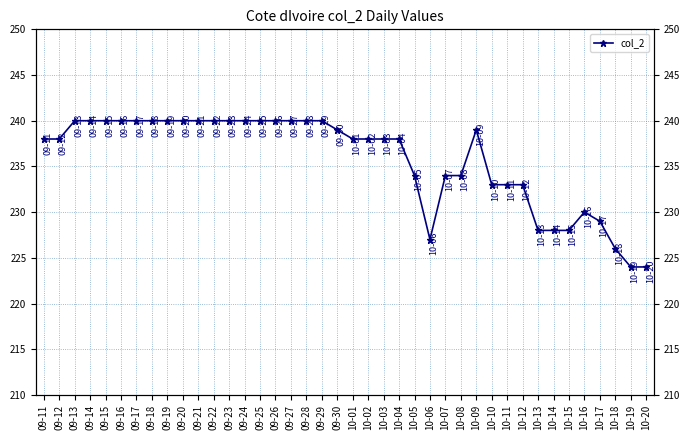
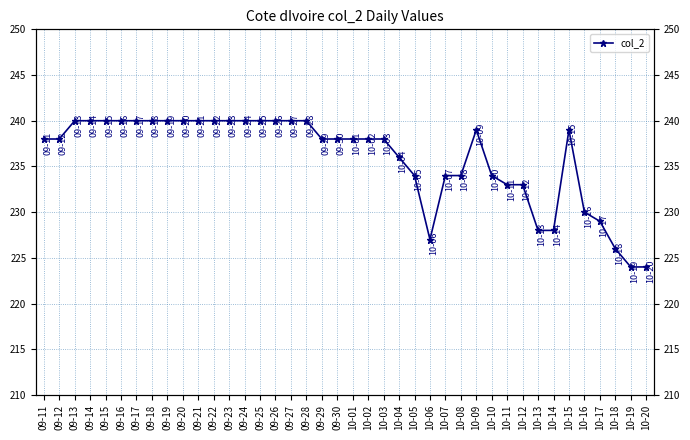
  {
-   "09-29": 240,
-   "09-30": 239,
-   "10-04": 238,
-   "10-10": 233,
-   "10-15": 228
+   "09-29": 238,
+   "09-30": 238,
+   "10-04": 236,
+   "10-10": 234,
+   "10-15": 239
  }
